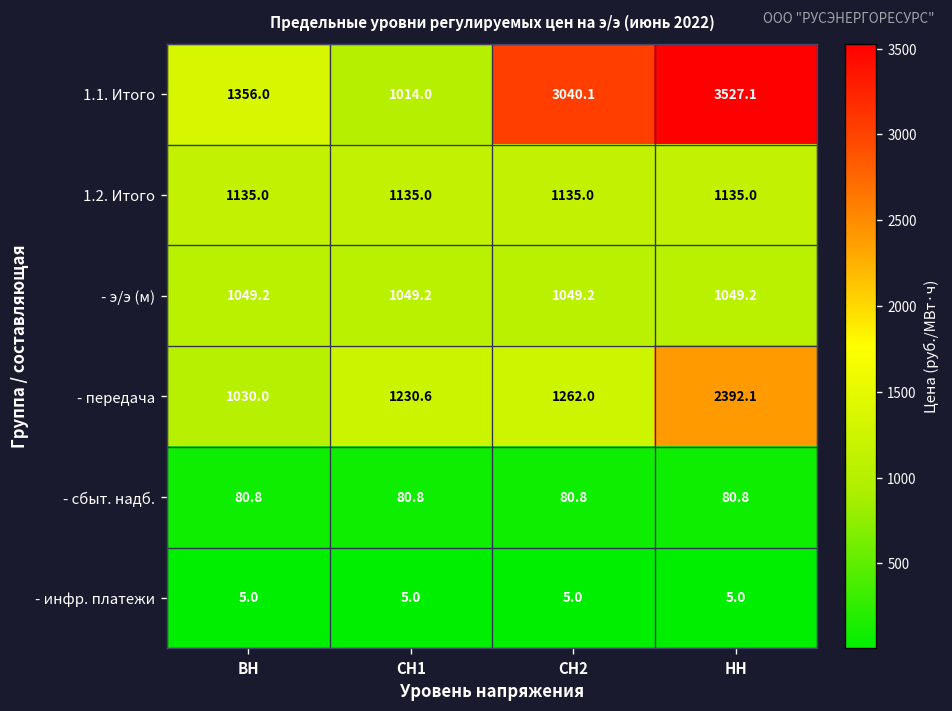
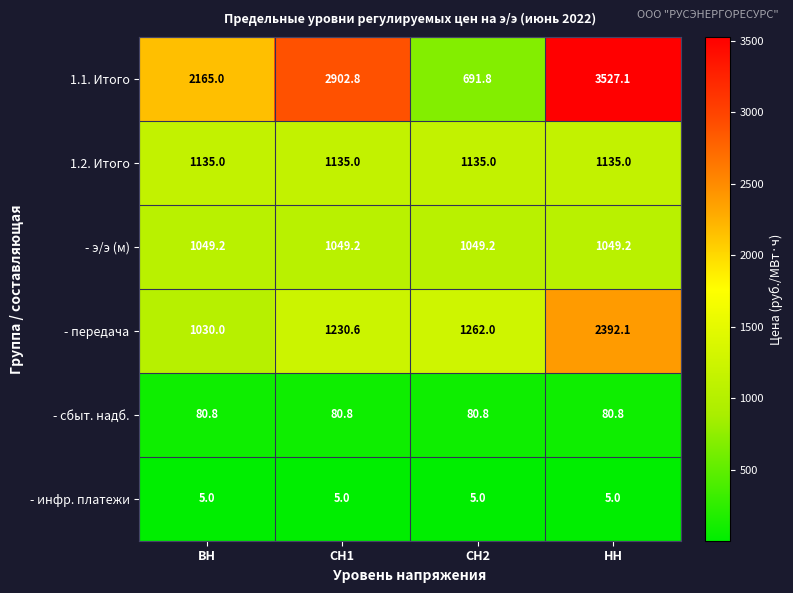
  {
    "1.1. Итого": {
-     "ВН": 1356.0,
-     "СН1": 1014.0,
-     "СН2": 3040.1,
+     "ВН": 2165.0,
+     "СН1": 2902.8,
+     "СН2": 691.8,
      "НН": 3527.1
    },
    "1.2. Итого": {
      "ВН": 1135.0,
      "СН1": 1135.0,
      "СН2": 1135.0,
      "НН": 1135.0
    },
    "- э/э (м)": {
      "ВН": 1049.2,
      "СН1": 1049.2,
      "СН2": 1049.2,
      "НН": 1049.2
    },
    "- передача": {
      "ВН": 1030.0,
      "СН1": 1230.6,
      "СН2": 1262.0,
      "НН": 2392.1
    },
    "- сбыт. надб.": {
      "ВН": 80.8,
      "СН1": 80.8,
      "СН2": 80.8,
      "НН": 80.8
    },
    "- инфр. платежи": {
      "ВН": 5.0,
      "СН1": 5.0,
      "СН2": 5.0,
      "НН": 5.0
    }
  }
